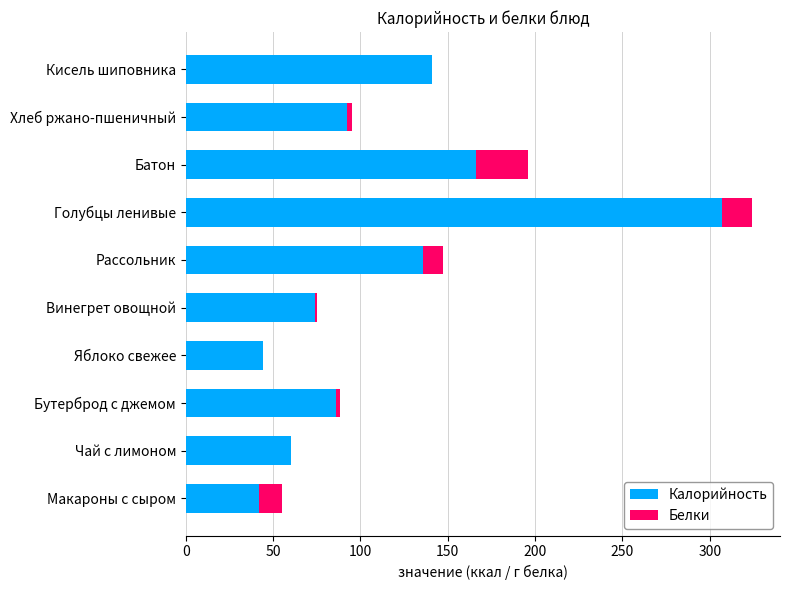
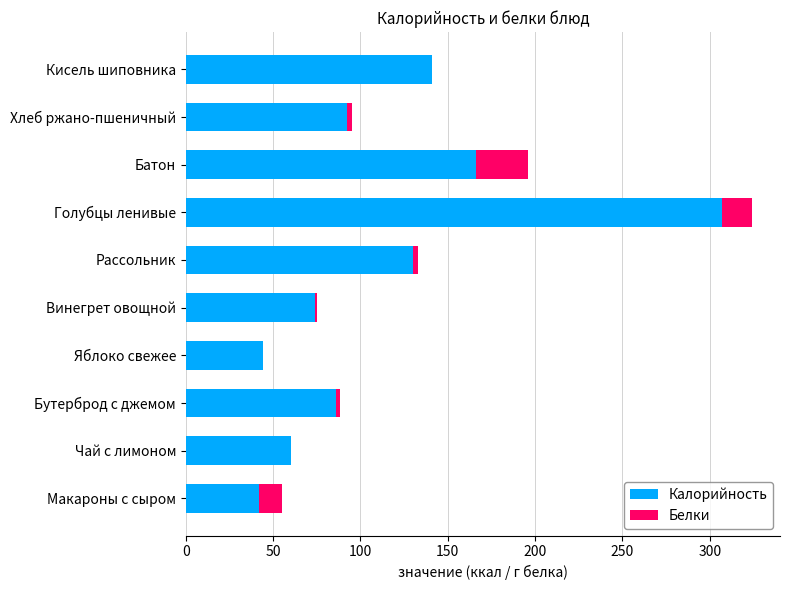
  {
    "Калорийность": {
      "Кисель шиповника": 141,
      "Хлеб ржано-пшеничный": 92,
      "Батон": 166,
      "Голубцы ленивые": 307,
-     "Рассольник": 136,
+     "Рассольник": 130,
      "Винегрет овощной": 74,
      "Яблоко свежее": 44,
      "Бутерброд с джемом": 86,
      "Чай с лимоном": 60,
      "Макароны с сыром": 42
    },
    "Белки": {
      "Кисель шиповника": 0,
      "Хлеб ржано-пшеничный": 3,
      "Батон": 30,
      "Голубцы ленивые": 17,
-     "Рассольник": 11,
+     "Рассольник": 3,
      "Яблоко свежее": 0,
      "Бутерброд с джемом": 2,
      "Чай с лимоном": 0,
      "Макароны с сыром": 13
    }
  }
